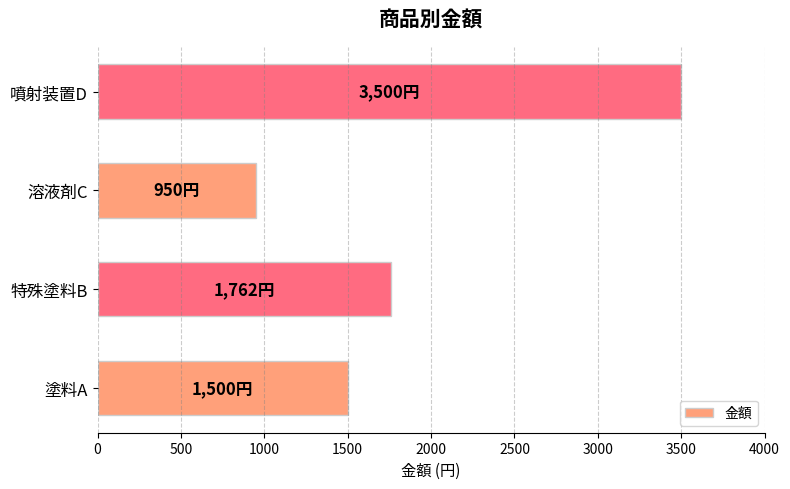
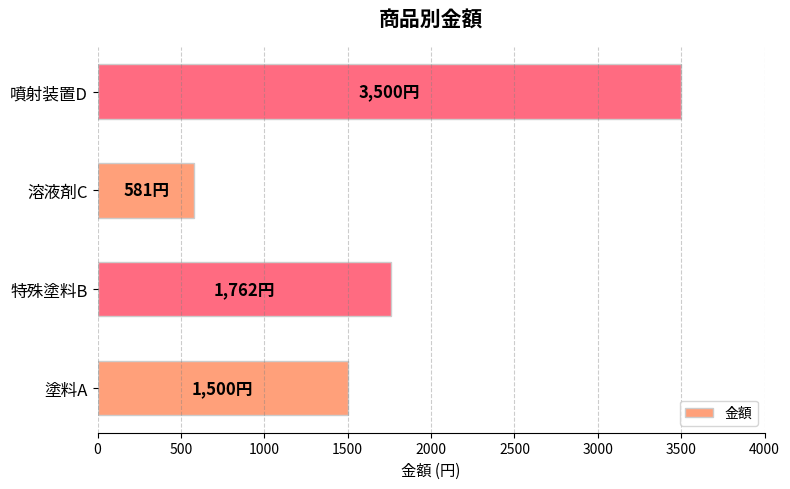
  {
    "噴射装置D": "3,500円",
-   "溶液剤C": "950円",
+   "溶液剤C": "581円",
    "特殊塗料B": "1,762円",
    "塗料A": "1,500円"
  }
